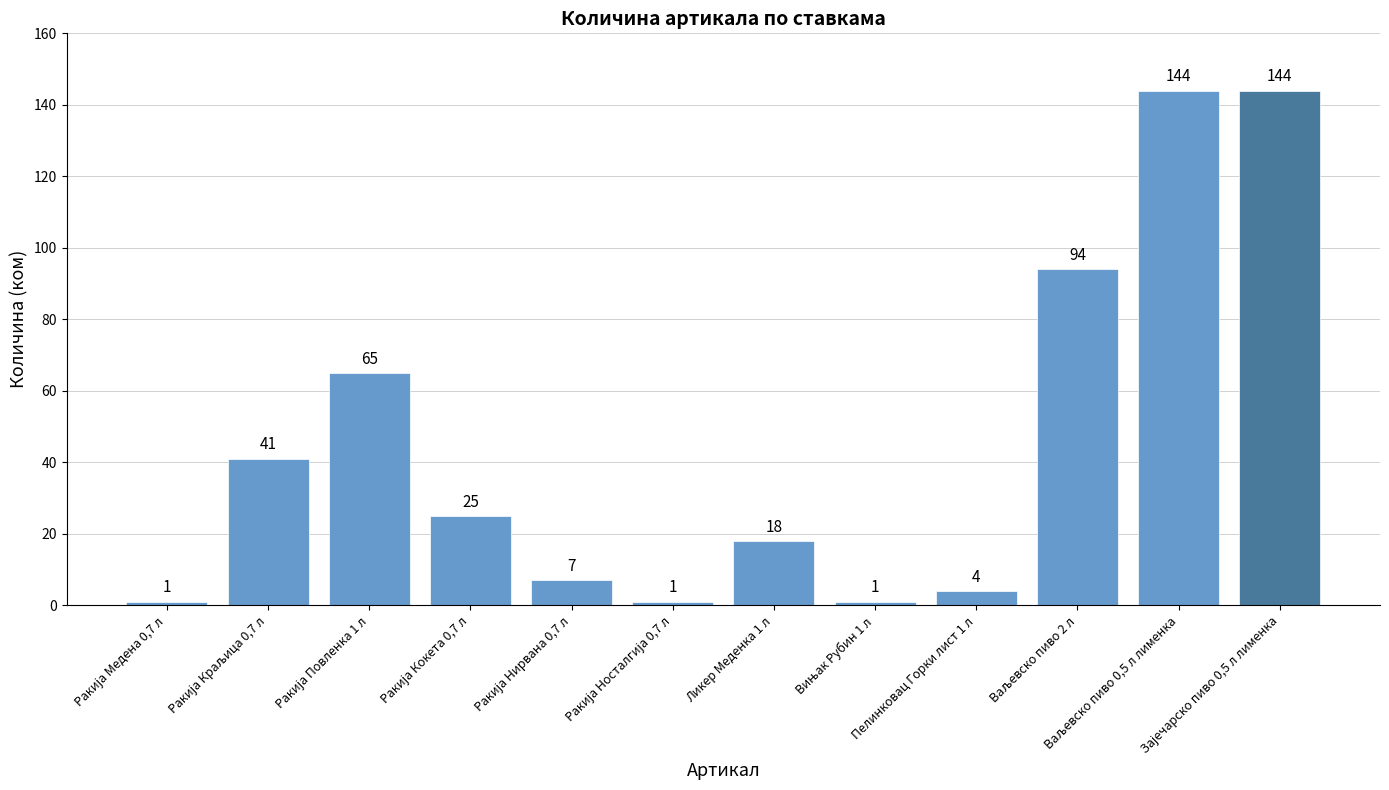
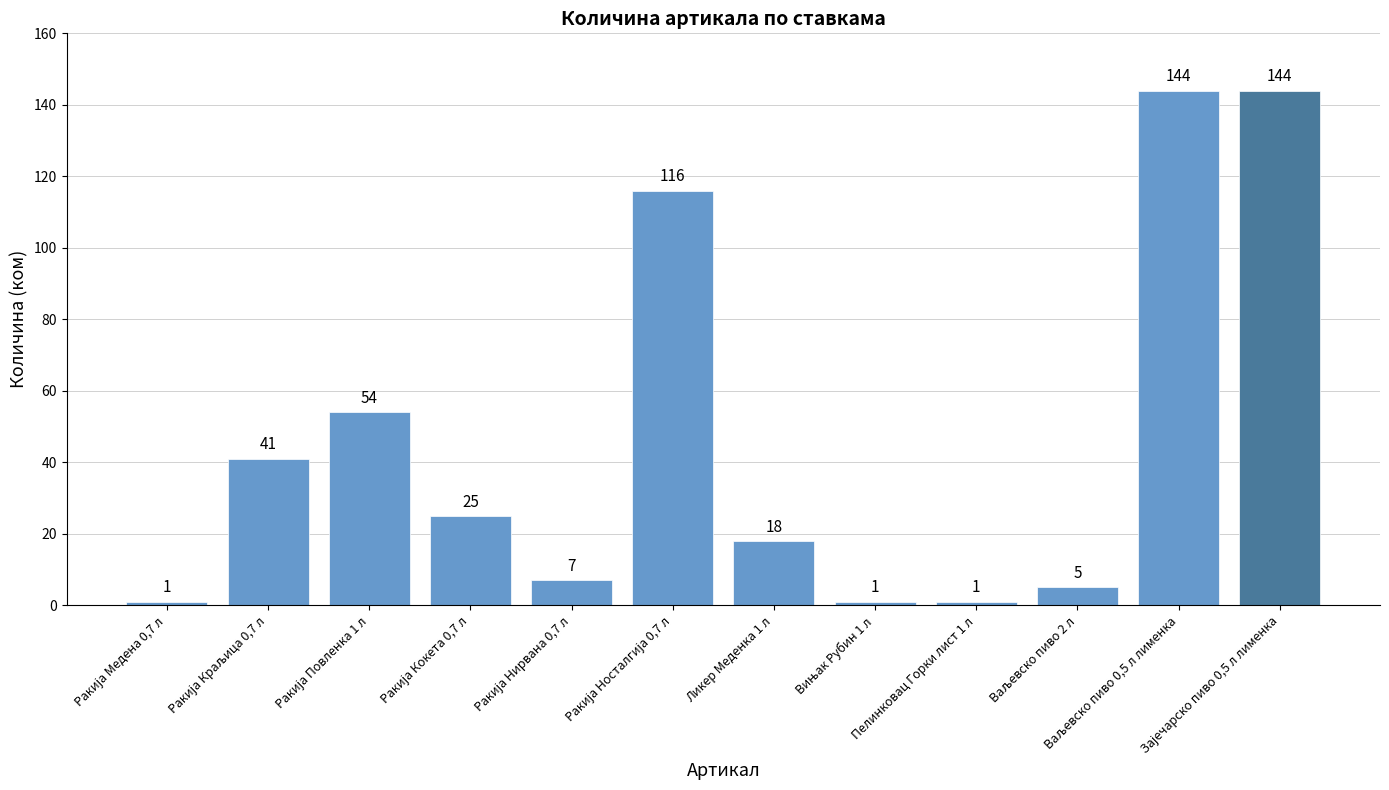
  {
    "Ракија Медена 0,7 л": 1,
    "Ракија Краљица 0,7 л": 41,
-   "Ракија Повленка 1 л": 65,
+   "Ракија Повленка 1 л": 54,
    "Ракија Кокета 0,7 л": 25,
    "Ракија Нирвана 0,7 л": 7,
-   "Ракија Носталгија 0,7 л": 1,
+   "Ракија Носталгија 0,7 л": 116,
    "Ликер Меденка 1 л": 18,
    "Вињак Рубин 1 л": 1,
-   "Пелинковац Горки лист 1 л": 4,
-   "Ваљевско пиво 2 л": 94,
+   "Пелинковац Горки лист 1 л": 1,
+   "Ваљевско пиво 2 л": 5,
    "Ваљевско пиво 0,5 л лименка": 144,
    "Зајечарско пиво 0,5 л лименка": 144
  }
